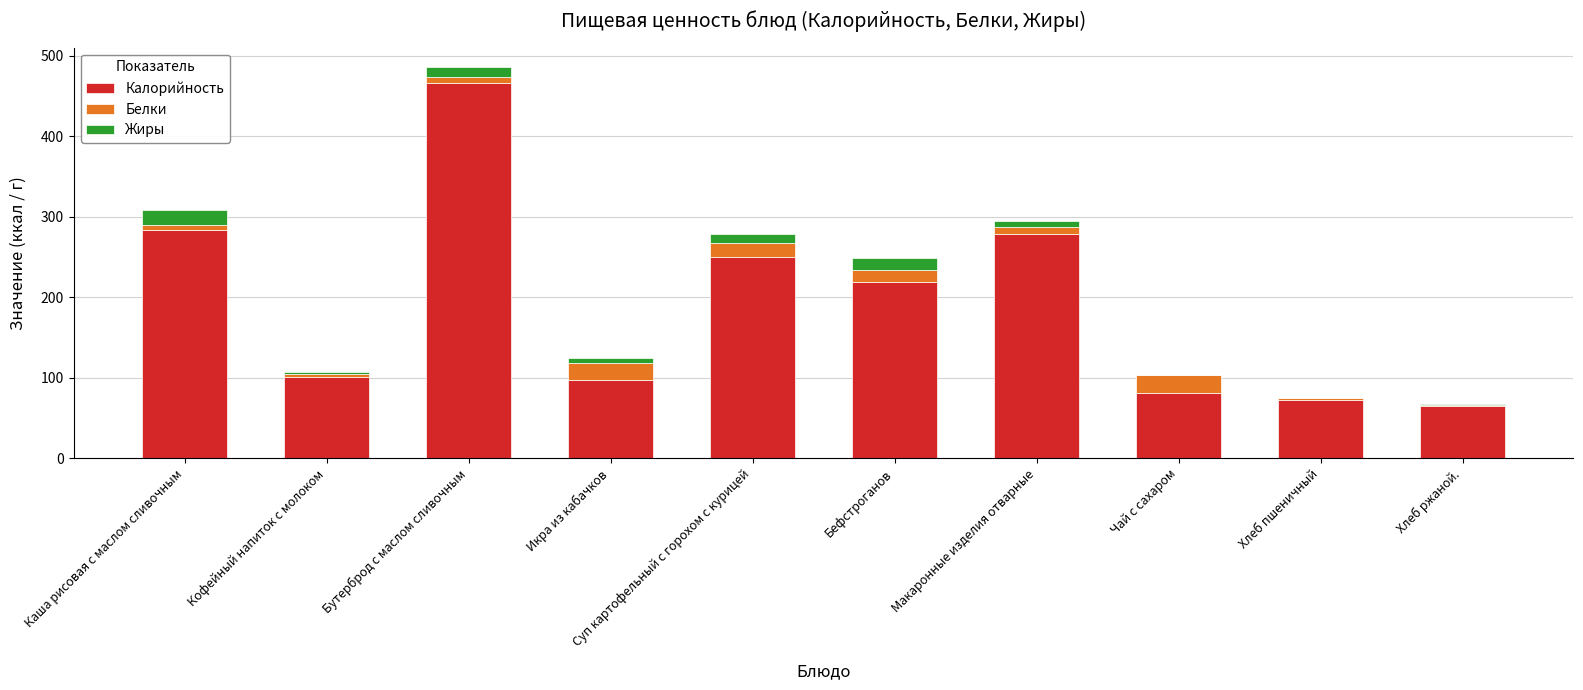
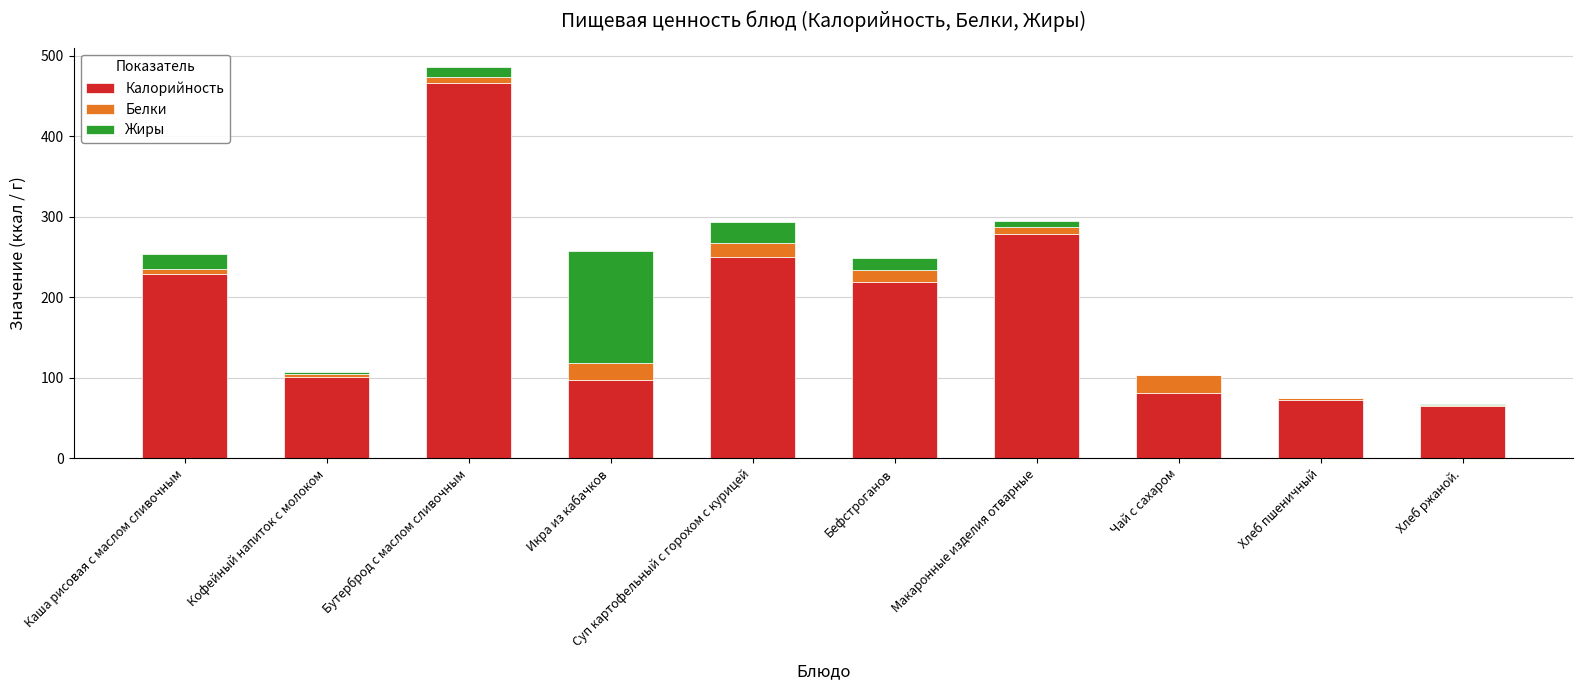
  {
    "Калорийность": {
-     "Каша рисовая с маслом сливочным": 280,
+     "Каша рисовая с маслом сливочным": 230,
      "Кофейный напиток с молоком": 100,
      "Бутерброд с маслом сливочным": 470,
      "Икра из кабачков": 100,
      "Суп картофельный с горохом с курицей": 250,
      "Бефстроганов": 220,
      "Макаронные изделия отварные": 280,
      "Чай с сахаром": 80,
      "Хлеб пшеничный": 70,
      "Хлеб ржаной.": 60
    },
    "Белки": {
      "Каша рисовая с маслом сливочным": 10,
      "Кофейный напиток с молоком": 0,
      "Бутерброд с маслом сливочным": 10,
      "Икра из кабачков": 20,
      "Суп картофельный с горохом с курицей": 20,
      "Бефстроганов": 10,
      "Макаронные изделия отварные": 10,
      "Чай с сахаром": 20
    },
    "Жиры": {
      "Каша рисовая с маслом сливочным": 20,
      "Бутерброд с маслом сливочным": 10,
-     "Икра из кабачков": 10,
-     "Суп картофельный с горохом с курицей": 10,
+     "Икра из кабачков": 140,
+     "Суп картофельный с горохом с курицей": 30,
      "Бефстроганов": 20,
      "Макаронные изделия отварные": 10,
      "Чай с сахаром": 0
    }
  }
